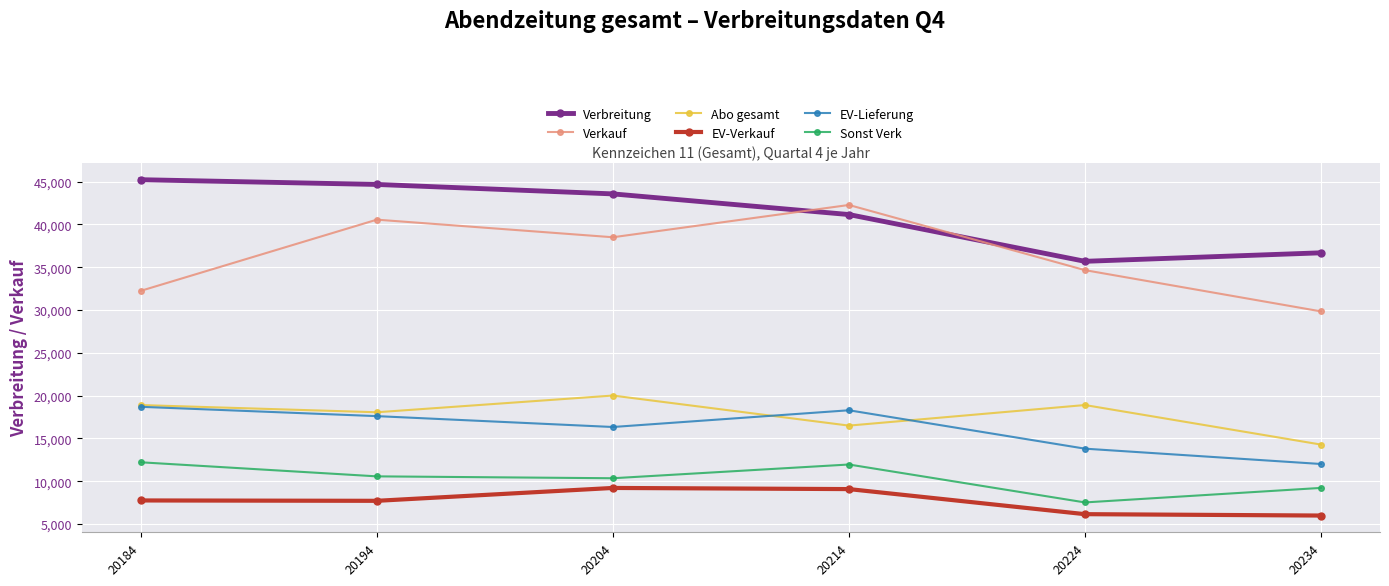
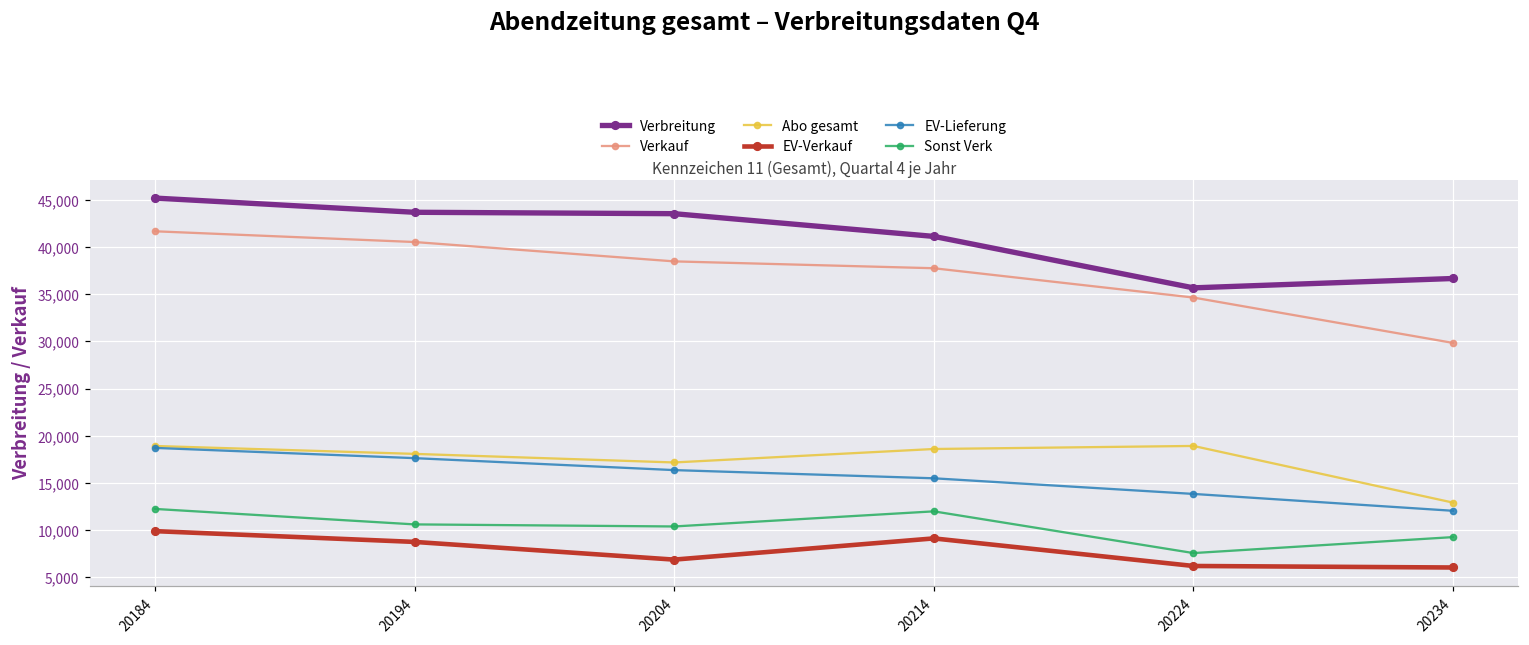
  {
    "Verbreitung": {
      "20184": "45,000",
-     "20194": "45,000",
+     "20194": "44,000",
      "20204": "44,000",
      "20214": "41,000",
      "20224": "36,000",
      "20234": "37,000"
    },
    "Verkauf": {
-     "20184": "32,000",
+     "20184": "42,000",
      "20194": "41,000",
      "20204": "39,000",
-     "20214": "42,000",
+     "20214": "38,000",
      "20224": "35,000",
      "20234": "30,000"
    },
    "Abo gesamt": {
      "20194": "18,000",
-     "20204": "20,000",
-     "20214": "17,000",
+     "20204": "17,000",
+     "20214": "19,000",
      "20224": "19,000",
-     "20234": "14,000"
+     "20234": "13,000"
    },
    "EV-Verkauf": {
-     "20184": "8,000",
-     "20194": "8,000",
-     "20204": "9,000",
+     "20184": "10,000",
+     "20194": "9,000",
+     "20204": "7,000",
      "20214": "9,000",
      "20224": "6,000",
      "20234": "6,000"
    },
    "EV-Lieferung": {
      "20194": "18,000",
      "20204": "16,000",
-     "20214": "18,000",
+     "20214": "15,000",
      "20224": "14,000",
      "20234": "12,000"
    },
    "Sonst Verk": {
      "20184": "12,000",
      "20194": "11,000",
      "20204": "10,000",
      "20214": "12,000",
      "20224": "8,000",
      "20234": "9,000"
    }
  }
